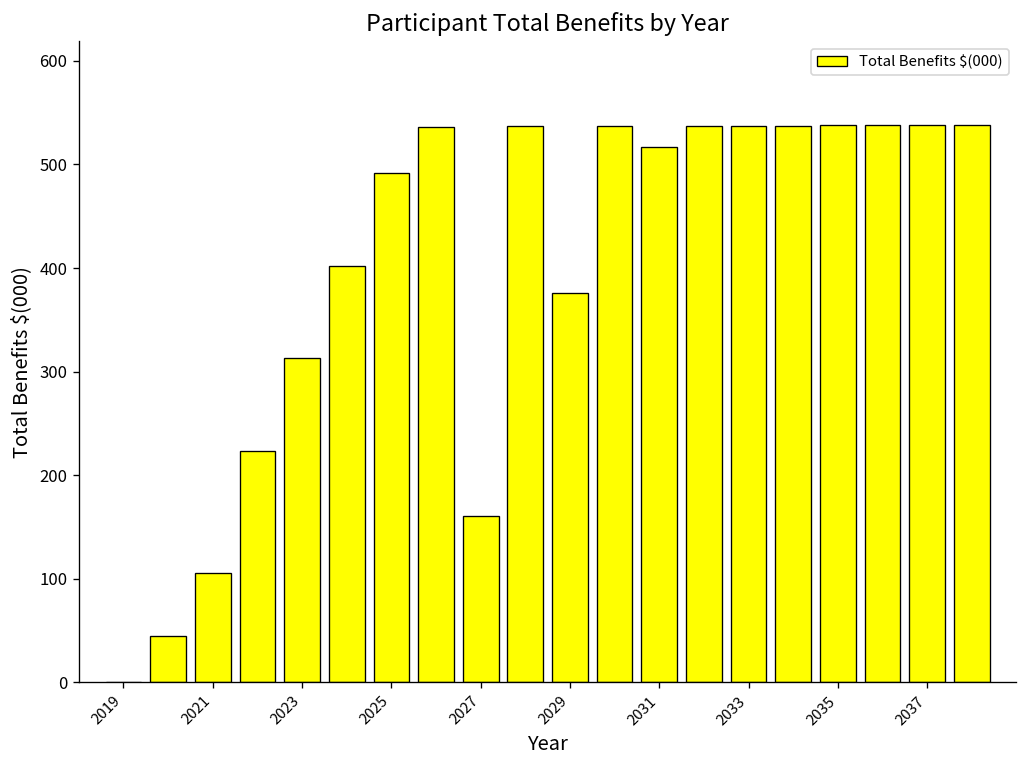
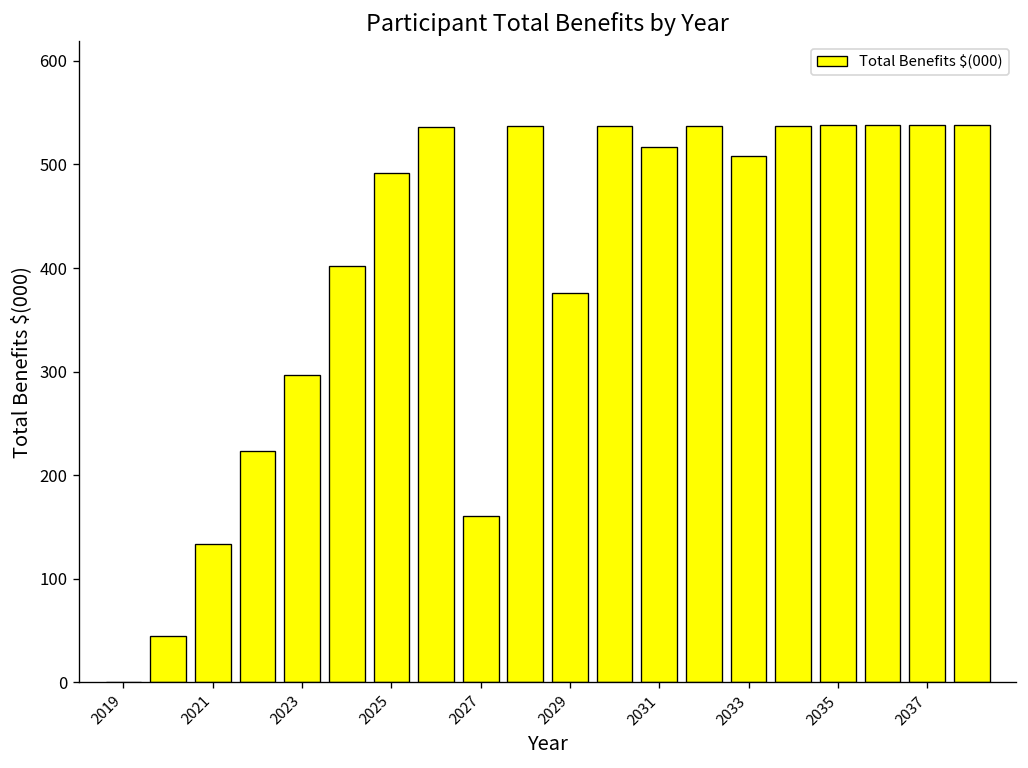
  {
    "2019": 0,
-   "2021": 110,
-   "2023": 310,
+   "2021": 130,
+   "2023": 300,
    "2025": 490,
    "2027": 160,
    "2029": 380,
    "2031": 520,
-   "2033": 540,
+   "2033": 510,
    "2035": 540,
    "2037": 540
  }
